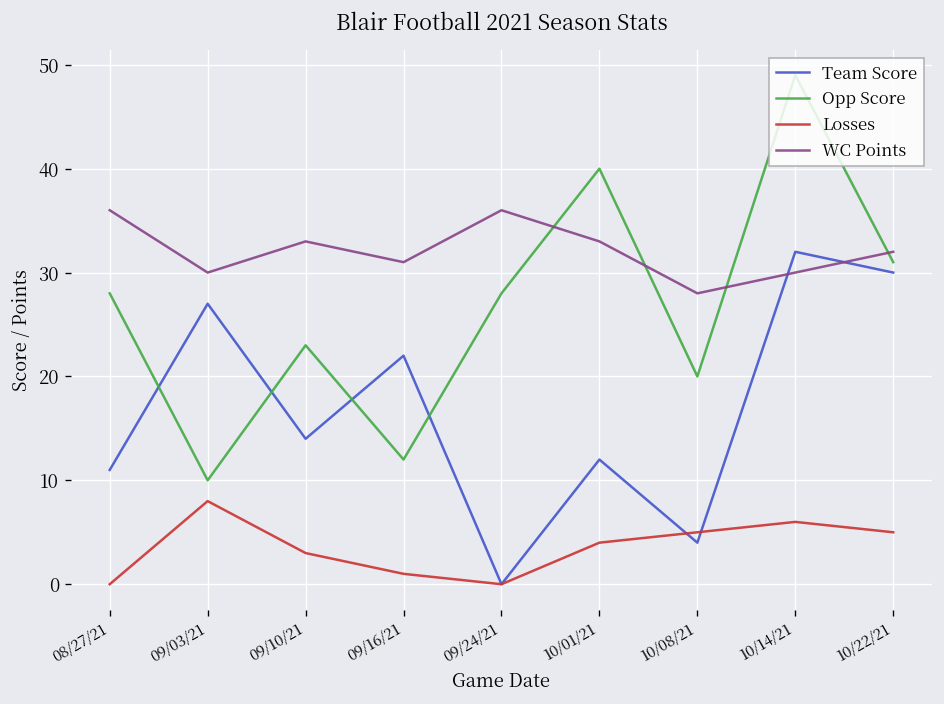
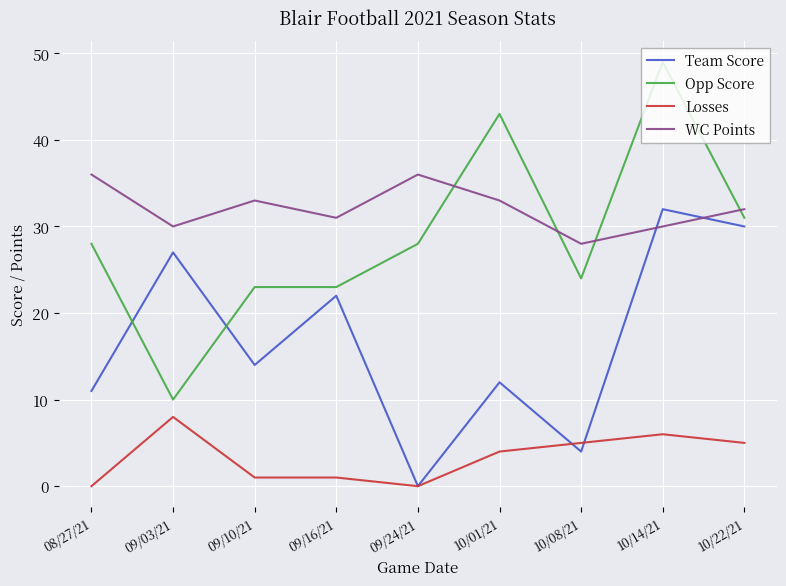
  {
    "Team Score": {
      "08/27/21": 11,
      "09/03/21": 27,
      "09/10/21": 14,
      "09/16/21": 22,
      "10/01/21": 12,
      "10/08/21": 4,
      "10/14/21": 32,
      "10/22/21": 30
    },
    "Opp Score": {
      "08/27/21": 28,
      "09/03/21": 10,
      "09/10/21": 23,
-     "09/16/21": 12,
+     "09/16/21": 23,
      "09/24/21": 28,
-     "10/01/21": 40,
-     "10/08/21": 20,
+     "10/01/21": 43,
+     "10/08/21": 24,
      "10/22/21": 31
    },
    "Losses": {
      "08/27/21": 0,
      "09/03/21": 8,
-     "09/10/21": 3,
+     "09/10/21": 1,
      "09/16/21": 1,
      "10/01/21": 4,
      "10/08/21": 5,
      "10/14/21": 6,
      "10/22/21": 5
    },
    "WC Points": {
      "08/27/21": 36,
      "09/03/21": 30,
      "09/10/21": 33,
      "09/16/21": 31,
      "09/24/21": 36,
      "10/01/21": 33,
      "10/08/21": 28,
      "10/14/21": 30,
      "10/22/21": 32
    }
  }
